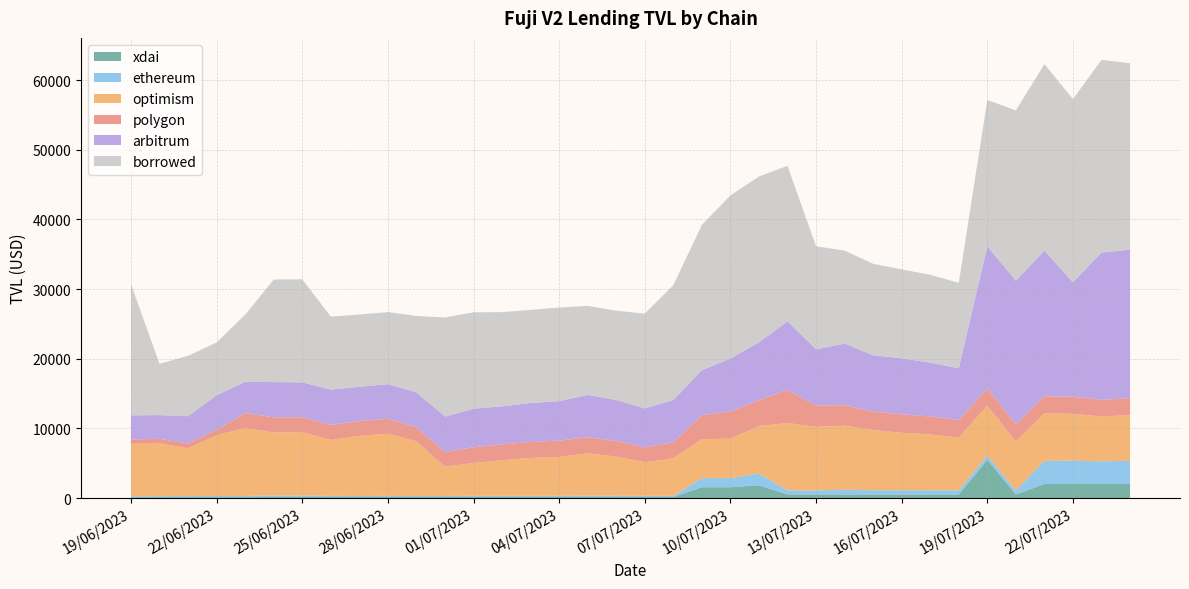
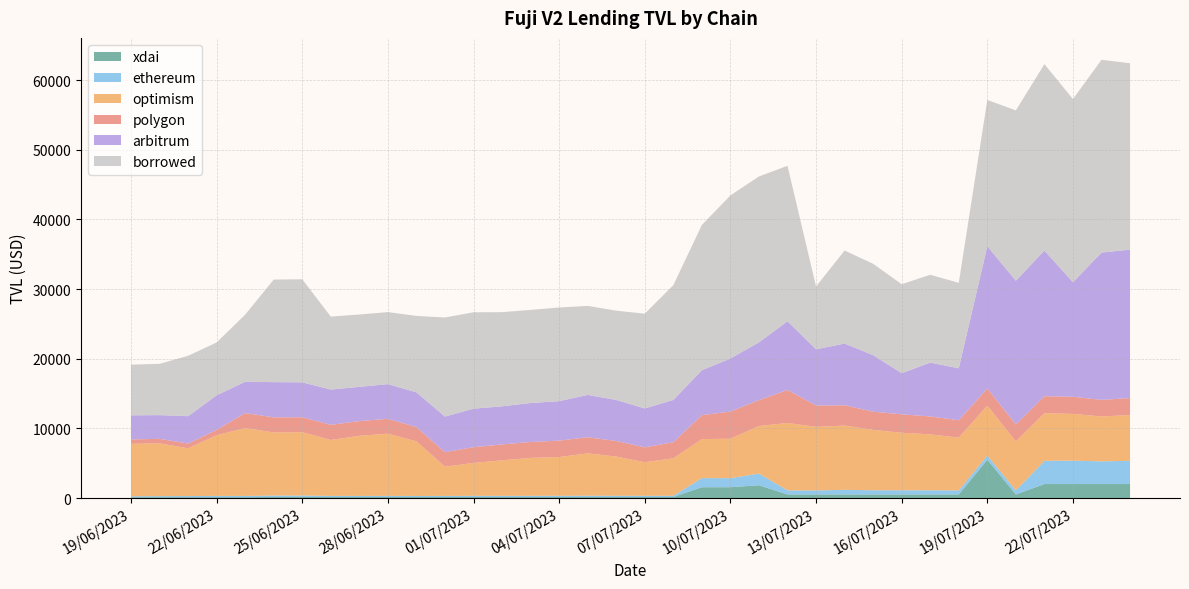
  {
    "xdai": {
      "10/07/2023": 2000,
      "13/07/2023": 1000,
      "16/07/2023": 1000,
      "19/07/2023": 6000,
      "22/07/2023": 2000
    },
    "ethereum": {
      "10/07/2023": 1000,
      "13/07/2023": 1000,
      "16/07/2023": 1000,
      "19/07/2023": 1000,
      "22/07/2023": 3000
    },
    "arbitrum": {
      "19/06/2023": 3000,
      "22/06/2023": 5000,
      "25/06/2023": 5000,
      "28/06/2023": 5000,
      "01/07/2023": 6000,
      "04/07/2023": 6000,
      "07/07/2023": 6000,
      "10/07/2023": 8000,
      "13/07/2023": 8000,
-     "16/07/2023": 8000,
+     "16/07/2023": 6000,
      "19/07/2023": 20000,
      "22/07/2023": 16000
    },
    "borrowed": {
-     "19/06/2023": 19000,
+     "19/06/2023": 7000,
      "22/06/2023": 8000,
      "25/06/2023": 15000,
      "28/06/2023": 10000,
      "01/07/2023": 14000,
      "04/07/2023": 13000,
      "07/07/2023": 14000,
      "10/07/2023": 23000,
-     "13/07/2023": 15000,
+     "13/07/2023": 9000,
      "16/07/2023": 13000,
      "19/07/2023": 21000,
      "22/07/2023": 26000
    }
  }
